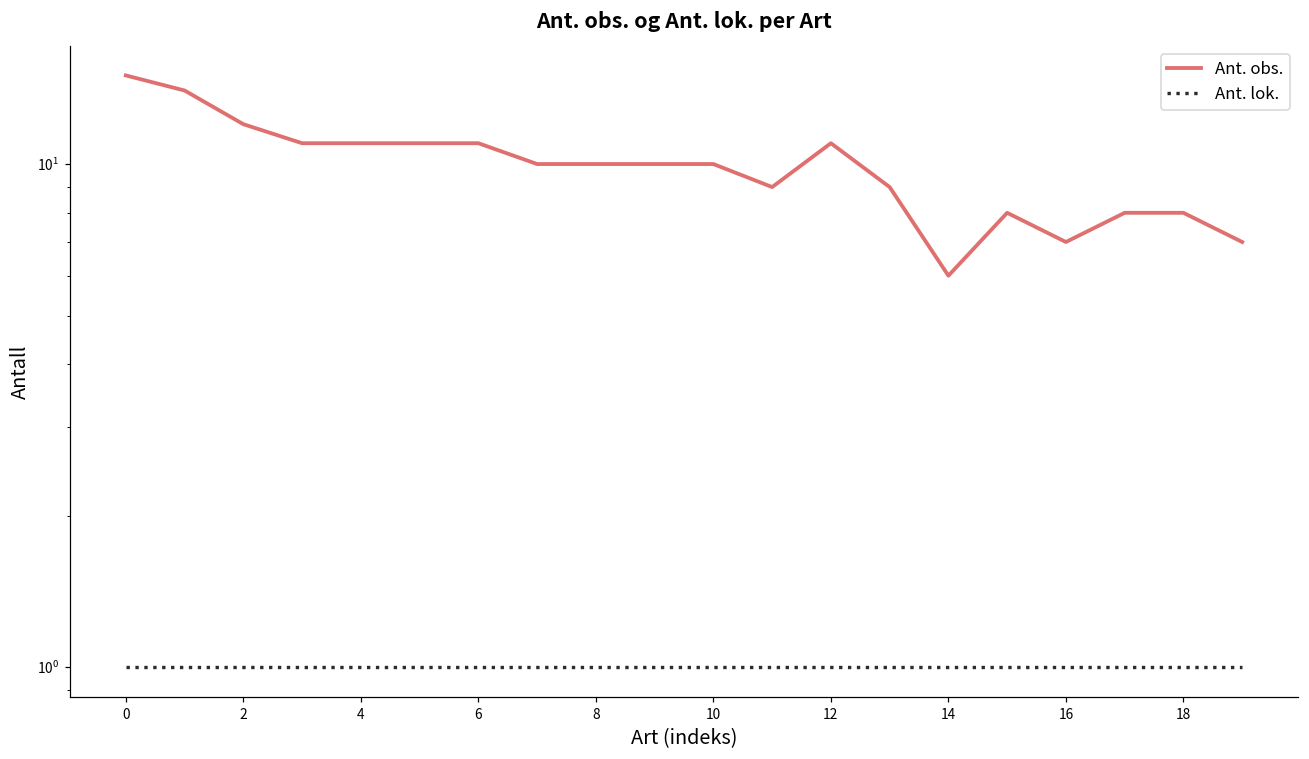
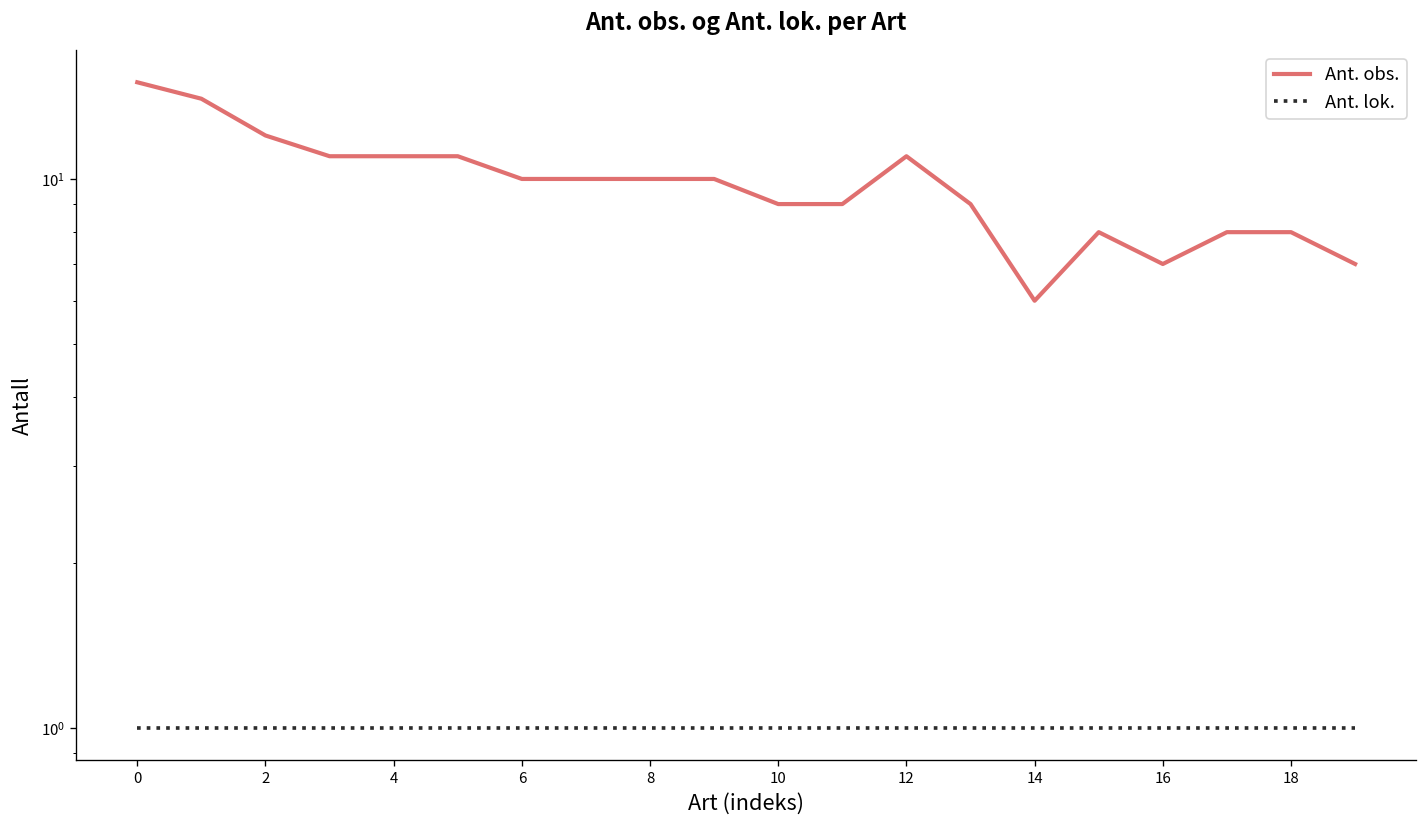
  {
    "Ant. obs.": {
      "0": 15,
      "2": 12,
      "4": 11,
-     "6": 11,
+     "6": 10,
      "8": 10,
-     "10": 10,
+     "10": 9,
      "12": 11,
      "14": 6,
      "16": 7,
      "18": 8
    },
    "Ant. lok.": {
      "0": 1,
      "2": 1,
      "4": 1,
      "6": 1,
      "8": 1,
      "10": 1,
      "12": 1,
      "14": 1,
      "16": 1,
      "18": 1
    }
  }
